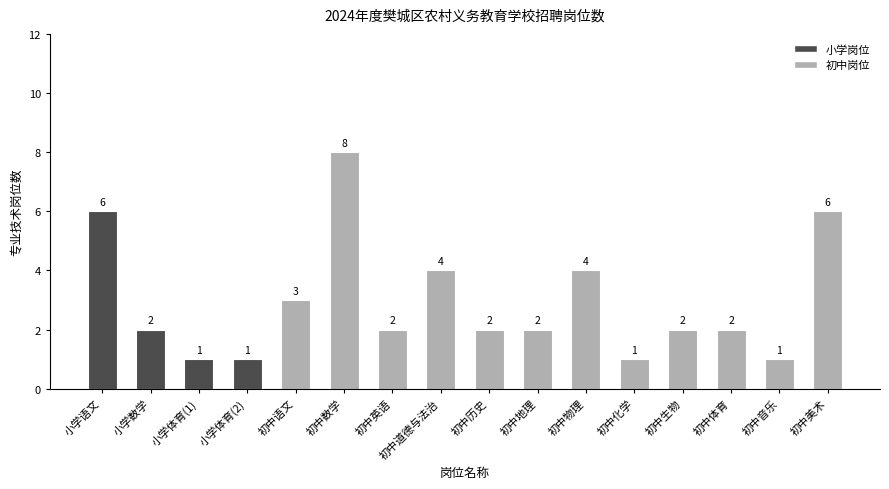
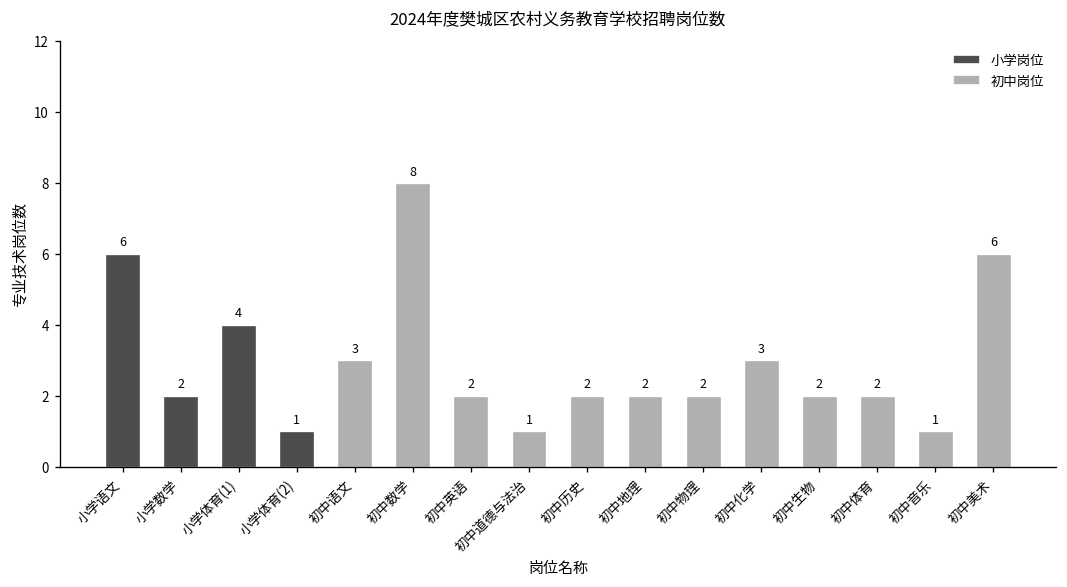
  {
    "小学语文": 6,
    "小学数学": 2,
-   "小学体育(1)": 1,
+   "小学体育(1)": 4,
    "小学体育(2)": 1,
    "初中语文": 3,
    "初中数学": 8,
    "初中英语": 2,
-   "初中道德与法治": 4,
+   "初中道德与法治": 1,
    "初中历史": 2,
    "初中地理": 2,
-   "初中物理": 4,
-   "初中化学": 1,
+   "初中物理": 2,
+   "初中化学": 3,
    "初中生物": 2,
    "初中体育": 2,
    "初中音乐": 1,
    "初中美术": 6
  }
